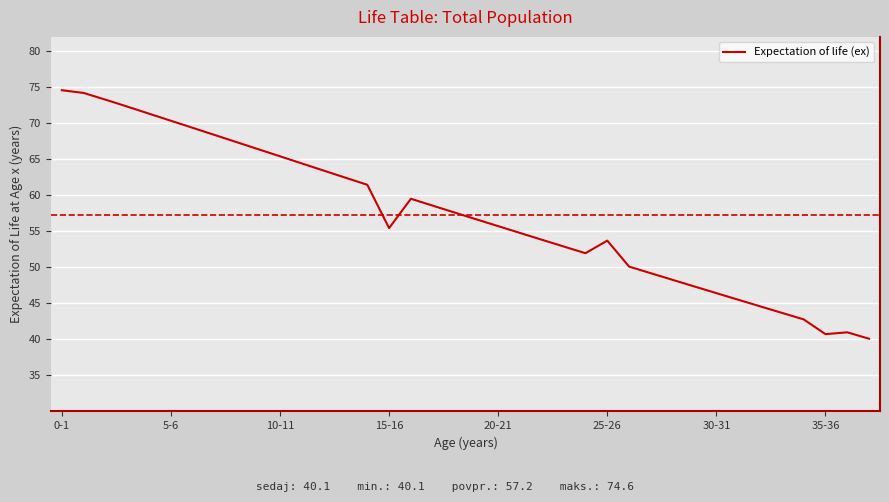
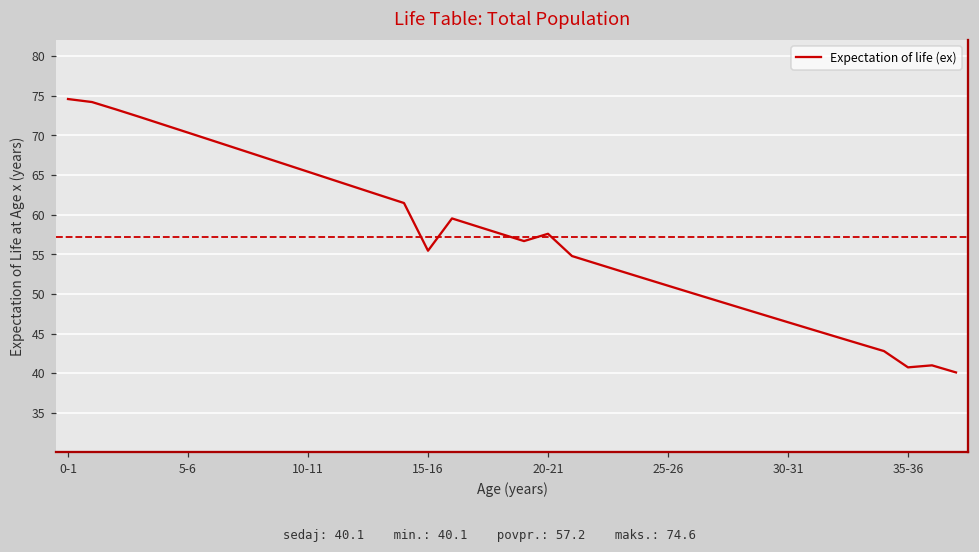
  {
    "0-1": 75,
    "5-6": 70,
    "10-11": 65,
    "15-16": 55,
-   "20-21": 56,
-   "25-26": 54,
+   "20-21": 58,
+   "25-26": 51,
    "30-31": 46,
    "35-36": 41
  }
